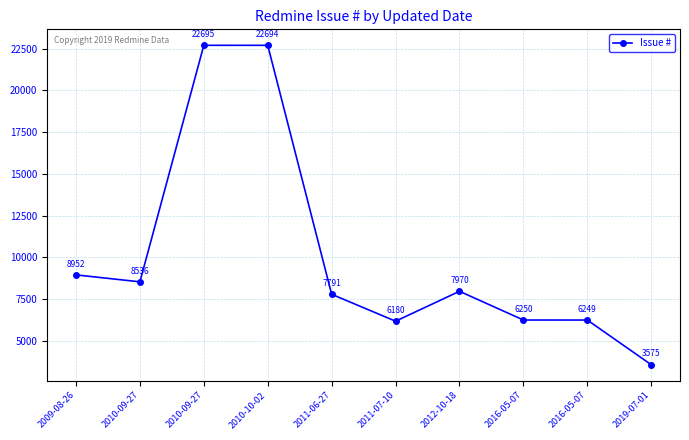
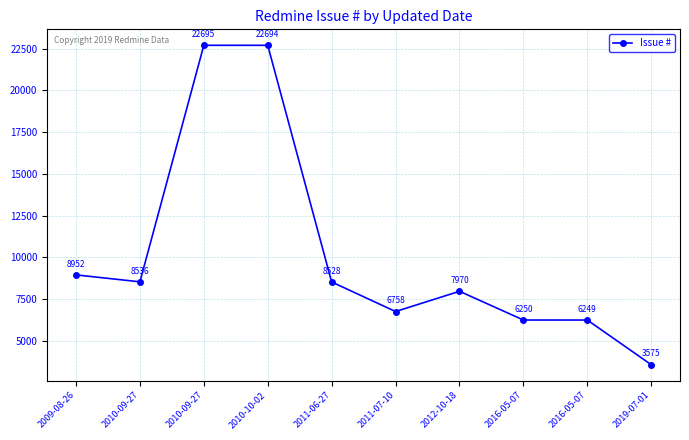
  {
    "2009-08-26": 8952,
    "2010-10-02": 22694,
-   "2011-06-27": 7791,
-   "2011-07-10": 6180,
+   "2011-06-27": 8528,
+   "2011-07-10": 6758,
    "2012-10-18": 7970,
    "2019-07-01": 3575
  }
